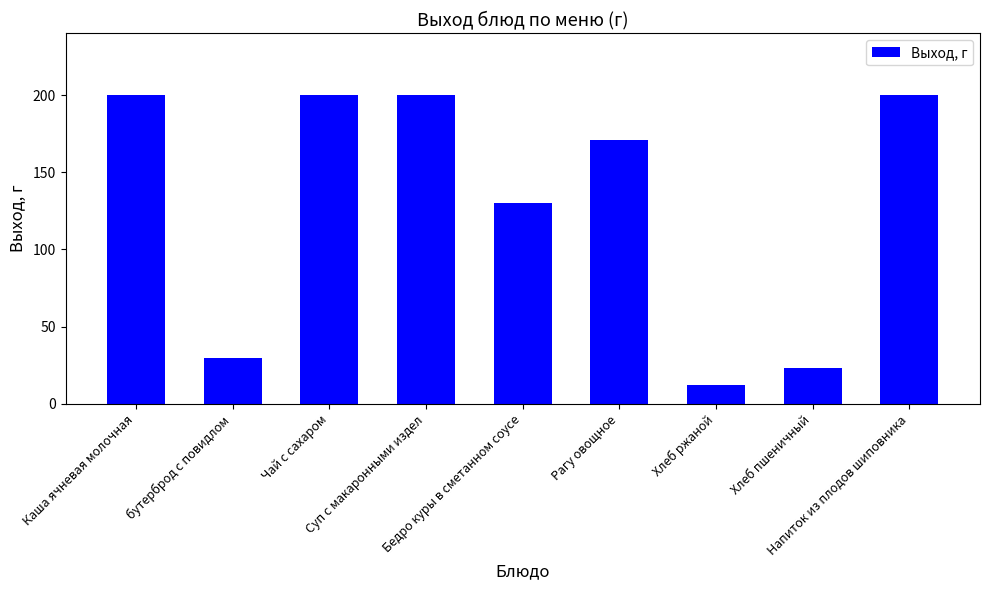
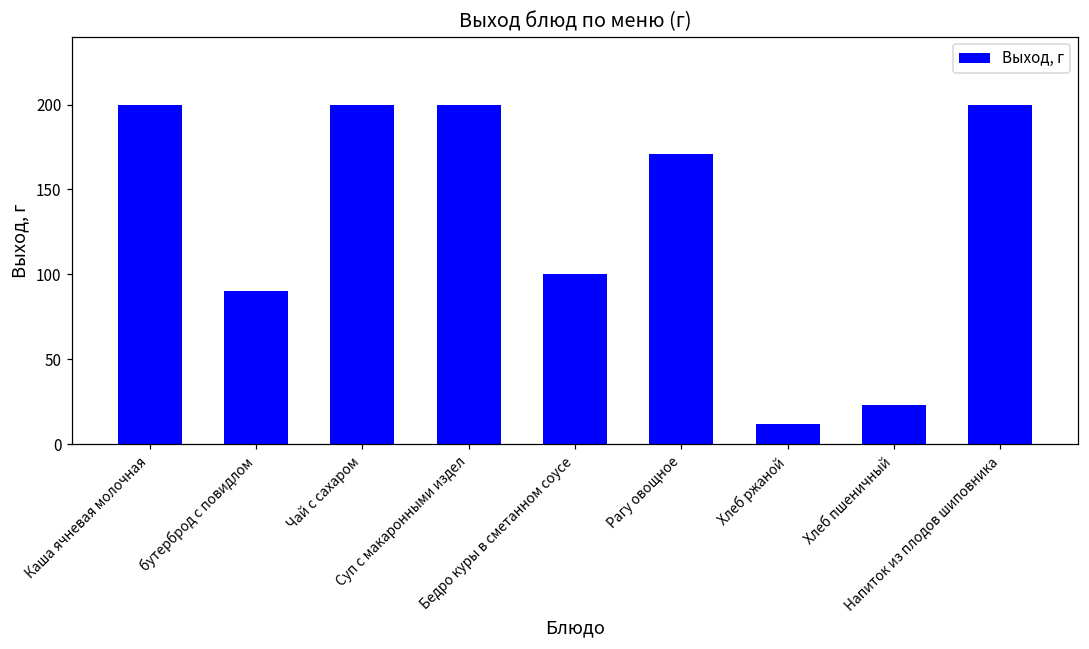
  {
    "Каша ячневая молочная": 200,
-   "бутерброд с повидлом": 30,
+   "бутерброд с повидлом": 90,
    "Чай с сахаром": 200,
    "Суп с макаронными издел": 200,
-   "Бедро куры в сметанном соусе": 130,
+   "Бедро куры в сметанном соусе": 100,
    "Рагу овощное": 171,
    "Хлеб ржаной": 12,
    "Хлеб пшеничный": 23,
    "Напиток из плодов шиповника": 200
  }
